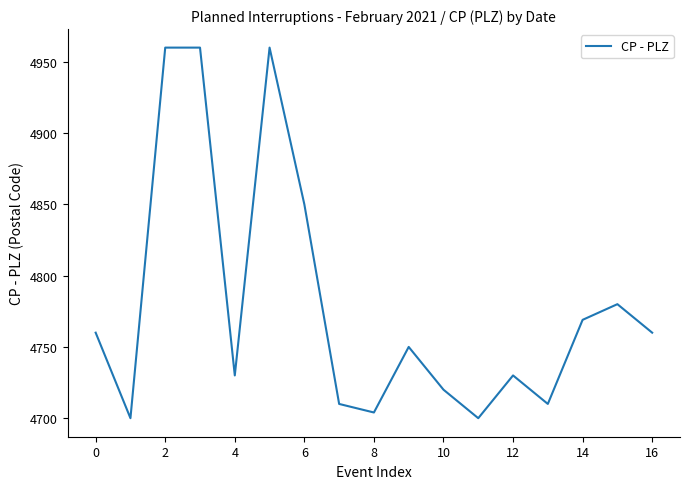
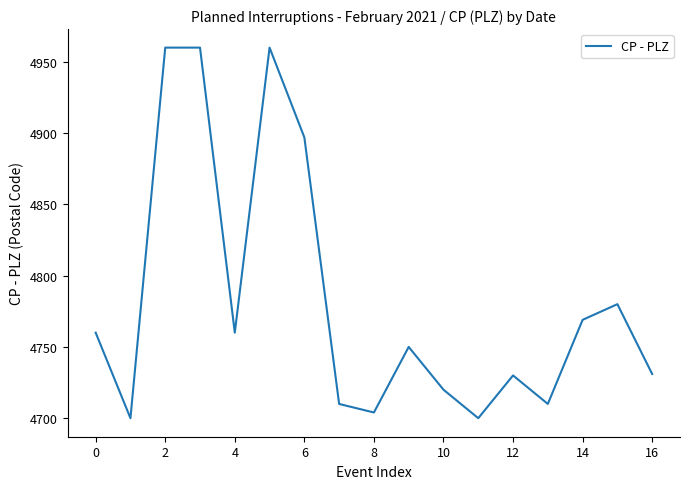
  {
    "0": 4760,
    "2": 4960,
-   "4": 4730,
-   "6": 4850,
+   "4": 4760,
+   "6": 4897,
    "8": 4704,
    "10": 4720,
    "12": 4730,
    "14": 4769,
-   "16": 4760
+   "16": 4731
  }
